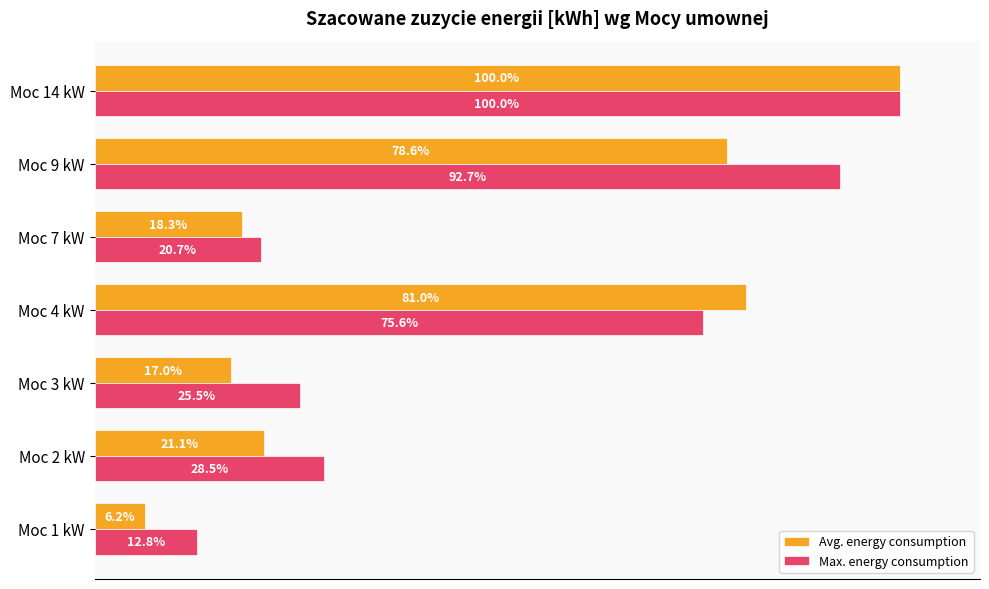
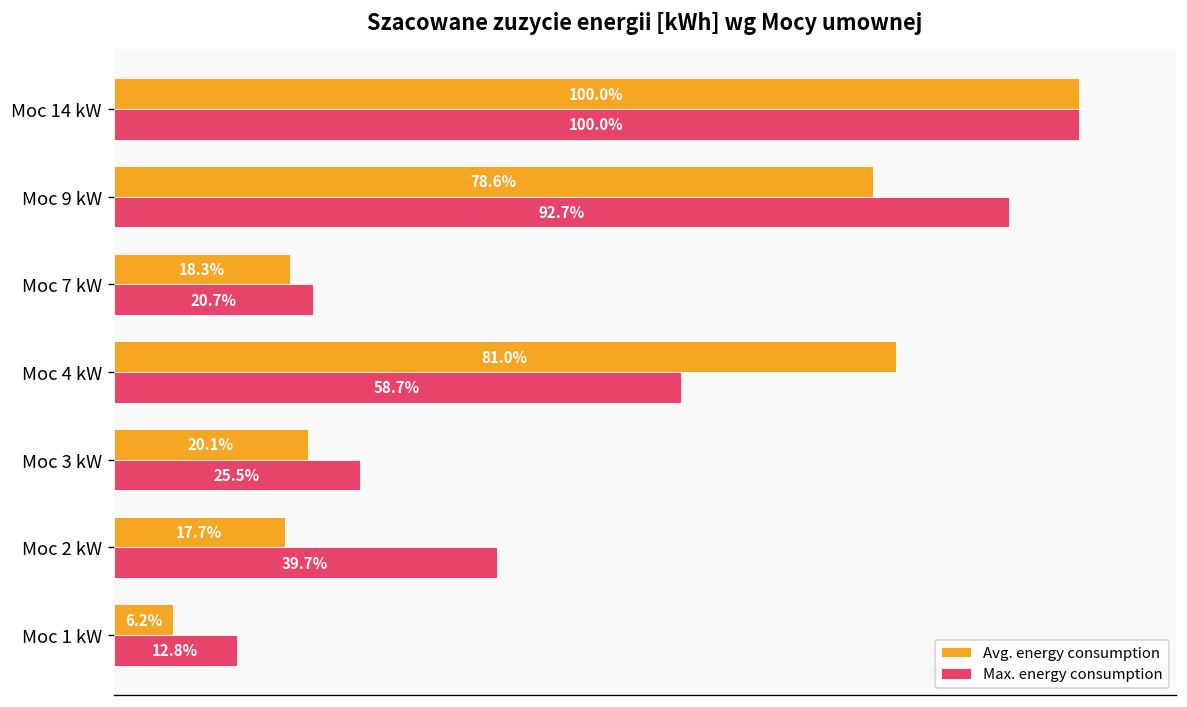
  {
    "Avg. energy consumption": {
      "Moc 14 kW": "100.0%",
      "Moc 9 kW": "78.6%",
      "Moc 7 kW": "18.3%",
      "Moc 4 kW": "81.0%",
-     "Moc 3 kW": "17.0%",
-     "Moc 2 kW": "21.1%",
+     "Moc 3 kW": "20.1%",
+     "Moc 2 kW": "17.7%",
      "Moc 1 kW": "6.2%"
    },
    "Max. energy consumption": {
      "Moc 14 kW": "100.0%",
      "Moc 9 kW": "92.7%",
      "Moc 7 kW": "20.7%",
-     "Moc 4 kW": "75.6%",
+     "Moc 4 kW": "58.7%",
      "Moc 3 kW": "25.5%",
-     "Moc 2 kW": "28.5%",
+     "Moc 2 kW": "39.7%",
      "Moc 1 kW": "12.8%"
    }
  }
